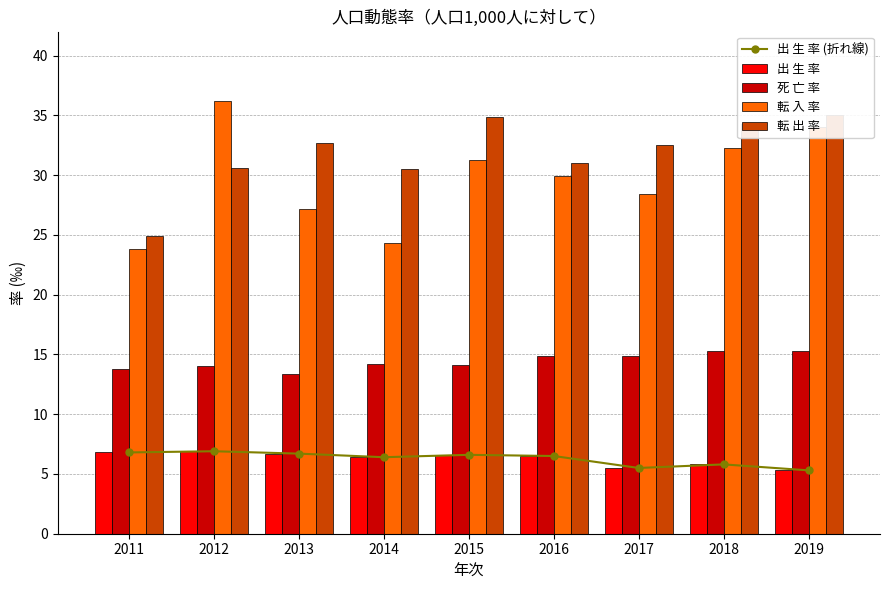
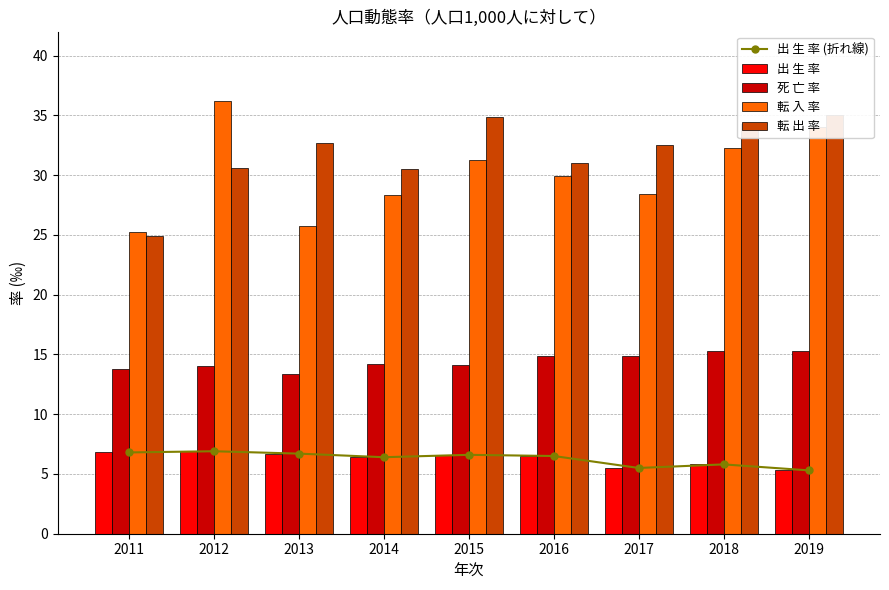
  {
    "出 生 率 (折れ線)": {
      "2011": 6.8,
      "2012": 6.9,
      "2013": 6.7,
      "2014": 6.4,
      "2015": 6.6,
      "2016": 6.5,
      "2017": 5.5,
      "2018": 5.8,
      "2019": 5.3
    },
    "転 入 率": {
-     "2011": 23.8,
+     "2011": 25.2,
      "2012": 36.2,
-     "2013": 27.2,
-     "2014": 24.3,
+     "2013": 25.7,
+     "2014": 28.3,
      "2015": 31.3,
      "2016": 29.9,
      "2017": 28.4,
      "2018": 32.3
    },
    "転 出 率": {
      "2011": 24.9,
      "2012": 30.6,
      "2013": 32.7,
      "2014": 30.5,
      "2015": 34.9,
      "2016": 31.0,
      "2017": 32.5
    }
  }
